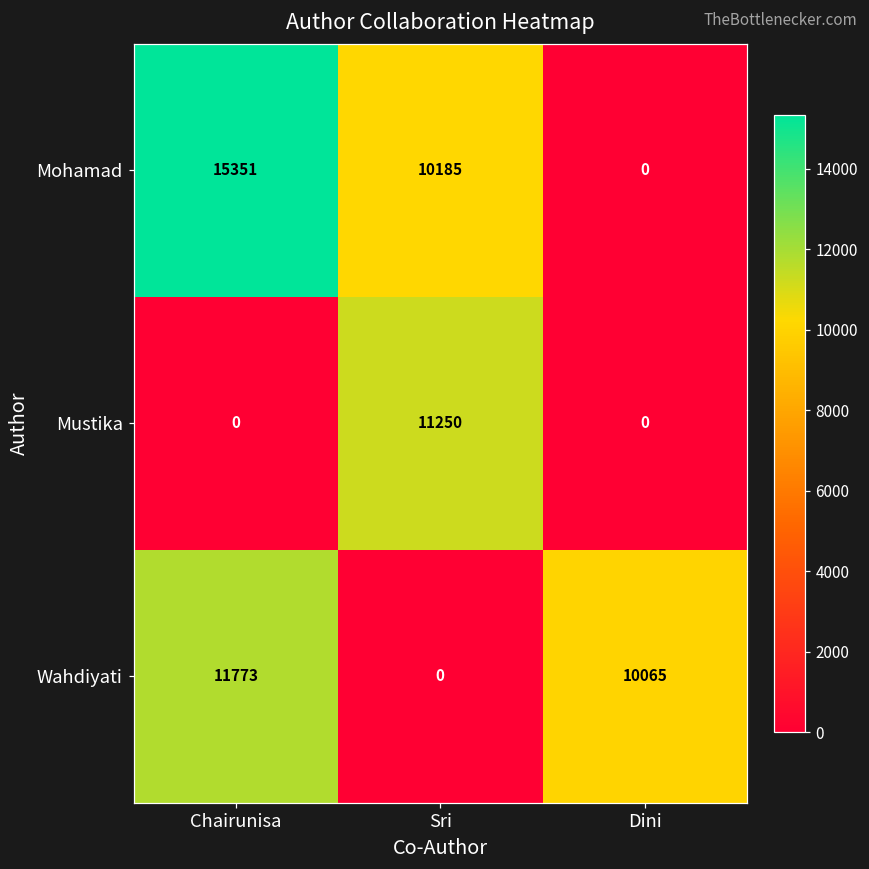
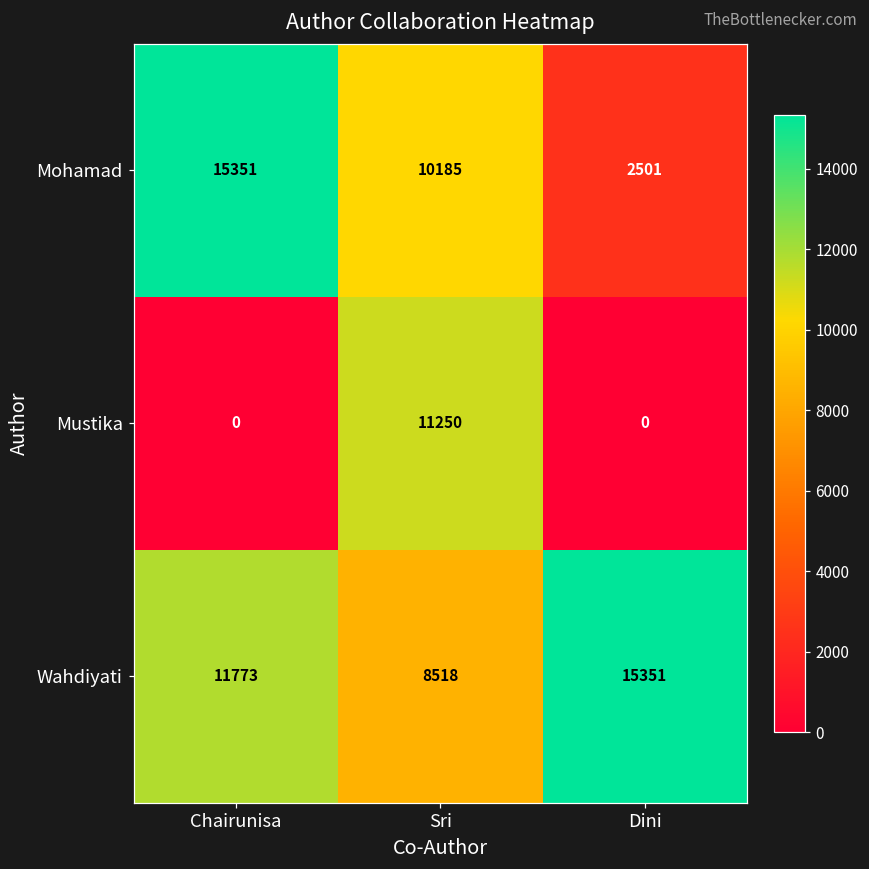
  {
    "Mohamad": {
      "Chairunisa": 15351,
      "Sri": 10185,
-     "Dini": 0
+     "Dini": 2501
    },
    "Mustika": {
      "Chairunisa": 0,
      "Sri": 11250,
      "Dini": 0
    },
    "Wahdiyati": {
      "Chairunisa": 11773,
-     "Sri": 0,
-     "Dini": 10065
+     "Sri": 8518,
+     "Dini": 15351
    }
  }
